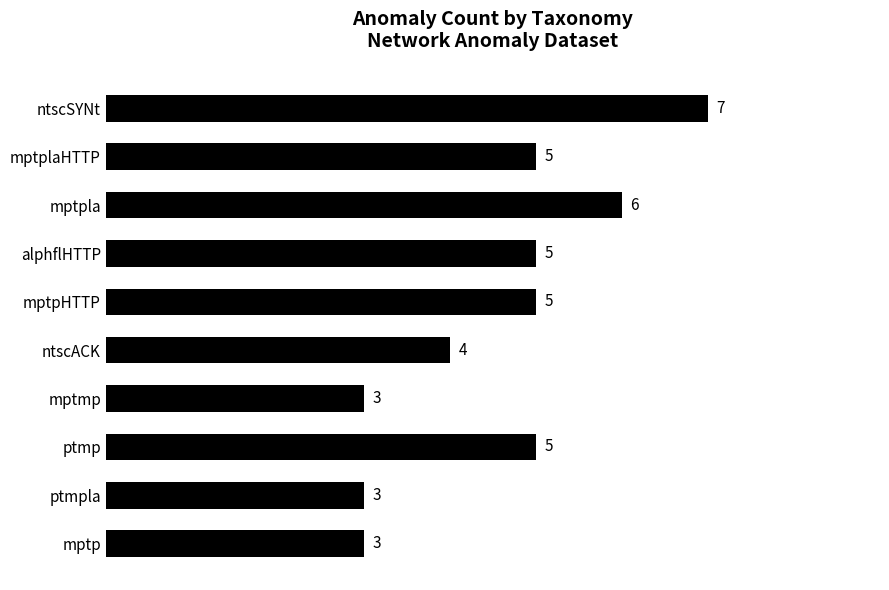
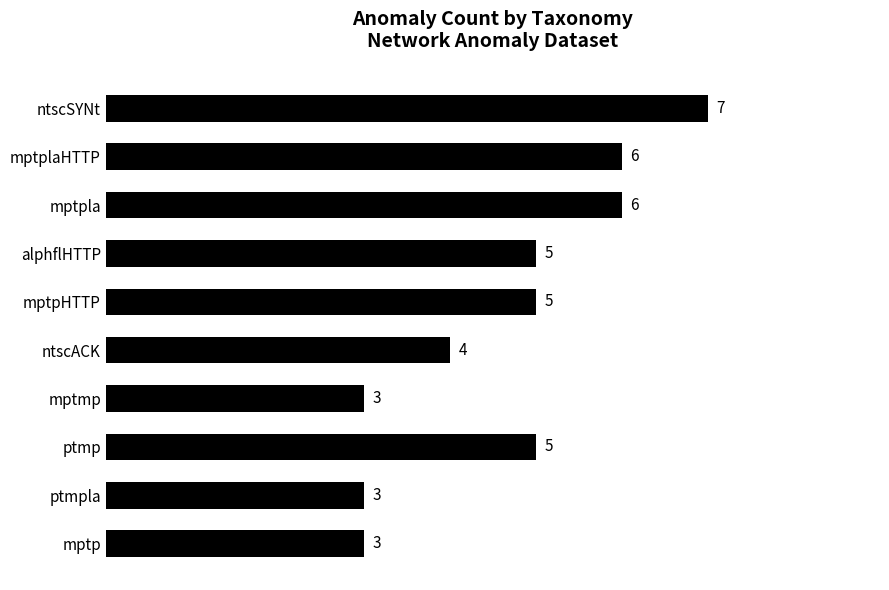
  {
    "ntscSYNt": 7,
-   "mptplaHTTP": 5,
+   "mptplaHTTP": 6,
    "mptpla": 6,
    "alphflHTTP": 5,
    "mptpHTTP": 5,
    "ntscACK": 4,
    "mptmp": 3,
    "ptmp": 5,
    "ptmpla": 3,
    "mptp": 3
  }
